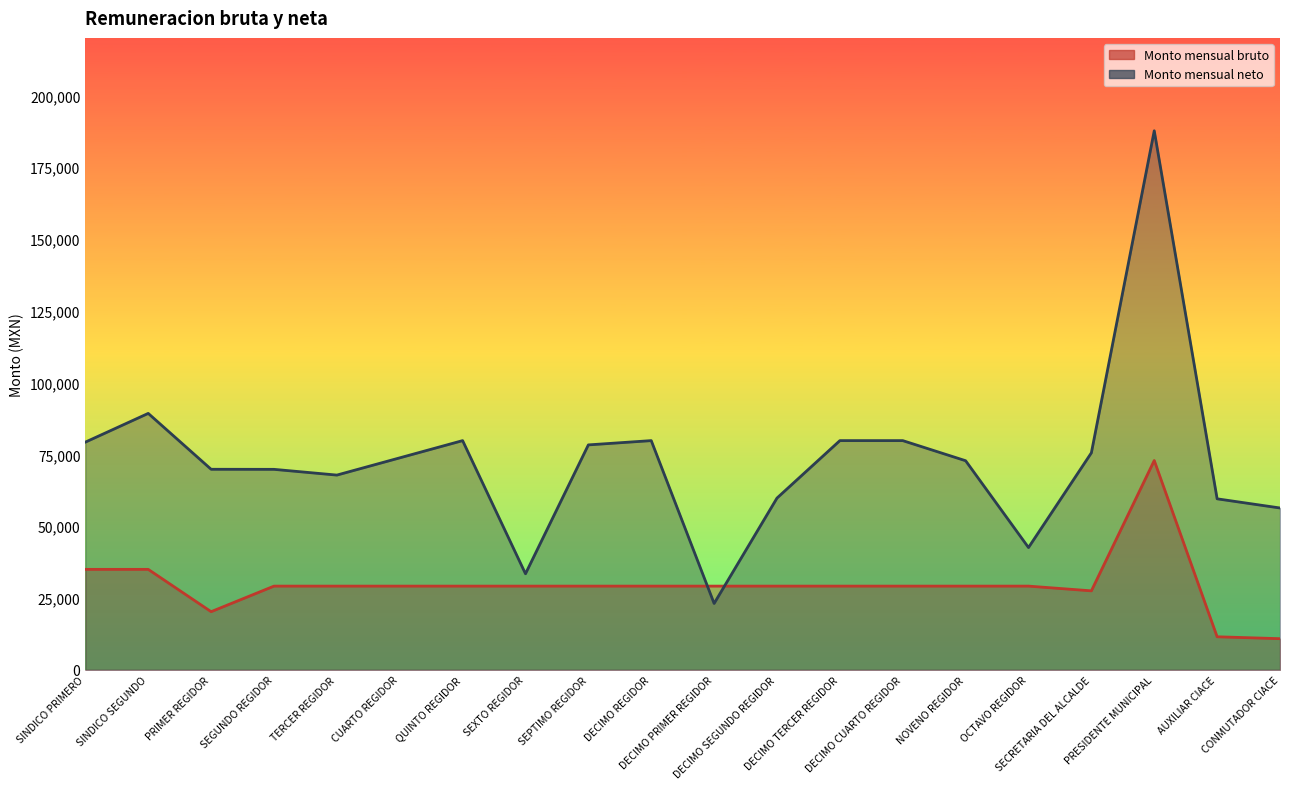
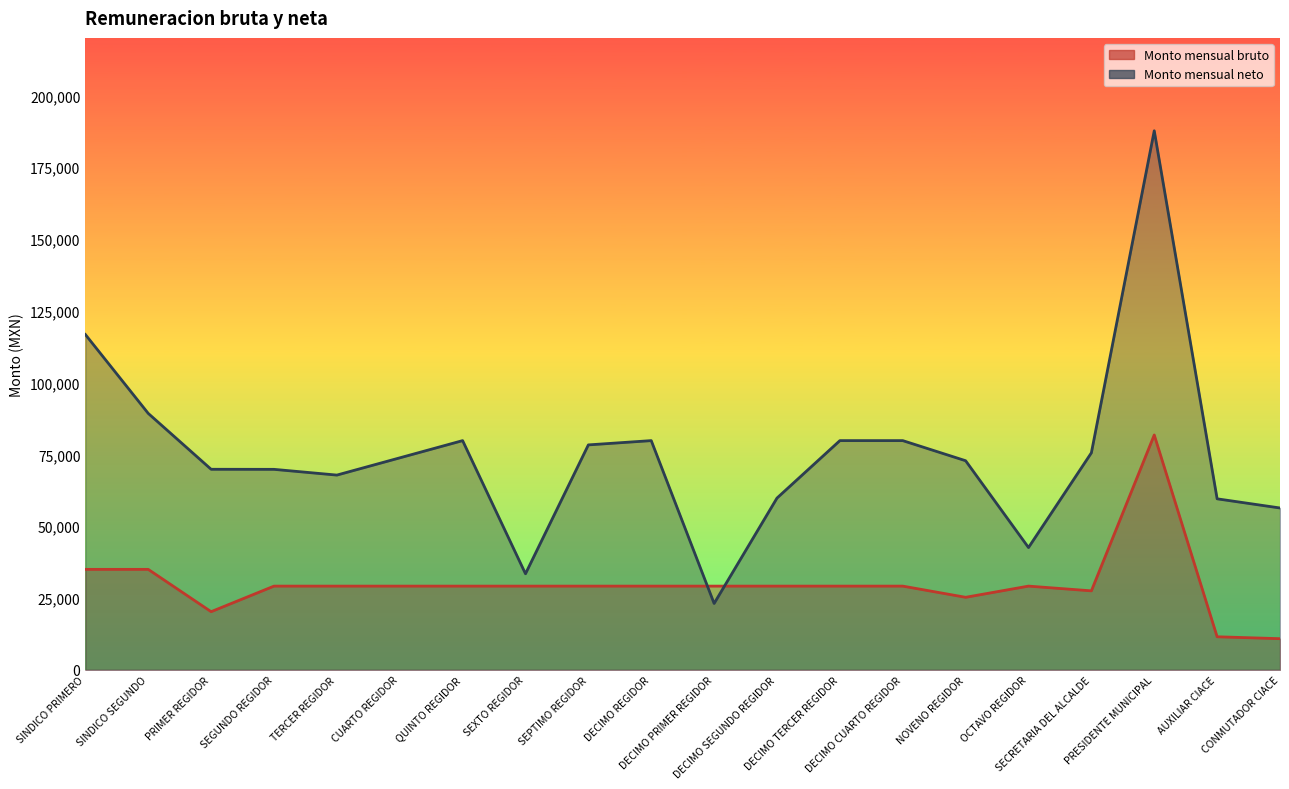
  {
    "Monto mensual bruto": {
      "SINDICO PRIMERO": "35,000",
      "SINDICO SEGUNDO": "35,000",
      "PRIMER REGIDOR": "20,000",
      "SEGUNDO REGIDOR": "29,000",
      "TERCER REGIDOR": "29,000",
      "CUARTO REGIDOR": "29,000",
      "QUINTO REGIDOR": "29,000",
      "SEXTO REGIDOR": "29,000",
      "SEPTIMO REGIDOR": "29,000",
      "DECIMO REGIDOR": "29,000",
      "DECIMO PRIMER REGIDOR": "29,000",
      "DECIMO SEGUNDO REGIDOR": "29,000",
      "DECIMO TERCER REGIDOR": "29,000",
      "DECIMO CUARTO REGIDOR": "29,000",
-     "NOVENO REGIDOR": "29,000",
+     "NOVENO REGIDOR": "25,000",
      "OCTAVO REGIDOR": "29,000",
      "SECRETARIA DEL ALCALDE": "28,000",
-     "PRESIDENTE MUNICIPAL": "73,000",
+     "PRESIDENTE MUNICIPAL": "82,000",
      "AUXILIAR CIACE": "12,000",
      "CONMUTADOR CIACE": "11,000"
    },
    "Monto mensual neto": {
-     "SINDICO PRIMERO": "79,000",
+     "SINDICO PRIMERO": "117,000",
      "SINDICO SEGUNDO": "89,000",
      "PRIMER REGIDOR": "70,000",
      "SEGUNDO REGIDOR": "70,000",
      "TERCER REGIDOR": "68,000",
      "CUARTO REGIDOR": "74,000",
      "QUINTO REGIDOR": "80,000",
      "SEXTO REGIDOR": "33,000",
      "SEPTIMO REGIDOR": "78,000",
      "DECIMO REGIDOR": "80,000",
      "DECIMO PRIMER REGIDOR": "23,000",
      "DECIMO SEGUNDO REGIDOR": "60,000",
      "DECIMO TERCER REGIDOR": "80,000",
      "DECIMO CUARTO REGIDOR": "80,000",
      "NOVENO REGIDOR": "73,000",
      "OCTAVO REGIDOR": "43,000",
      "SECRETARIA DEL ALCALDE": "76,000",
      "PRESIDENTE MUNICIPAL": "188,000",
      "AUXILIAR CIACE": "60,000",
      "CONMUTADOR CIACE": "56,000"
    }
  }
